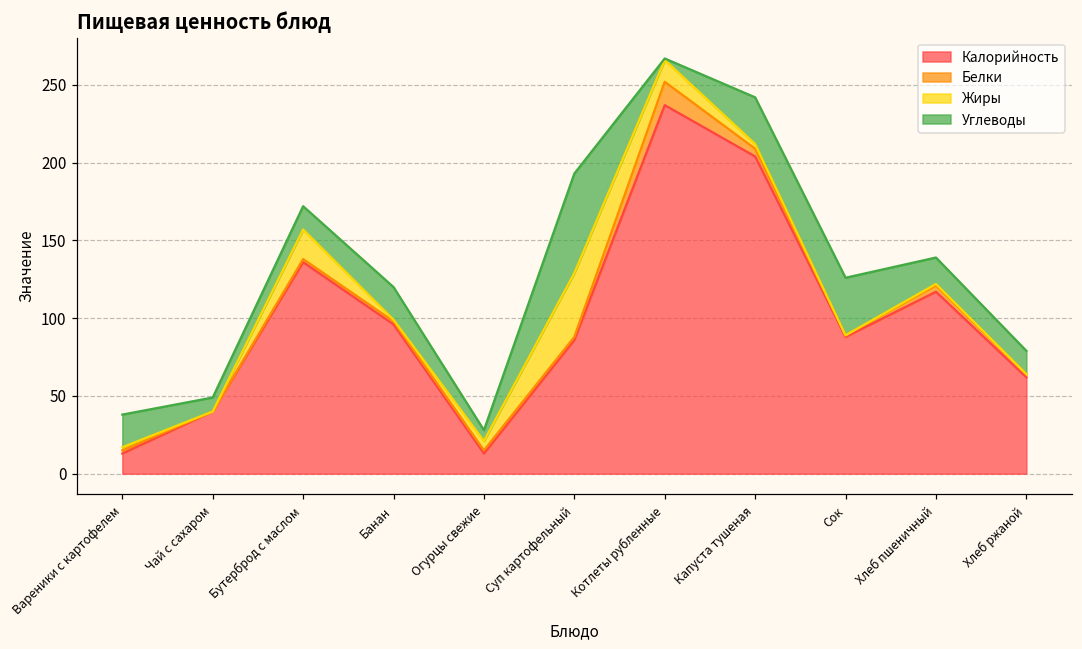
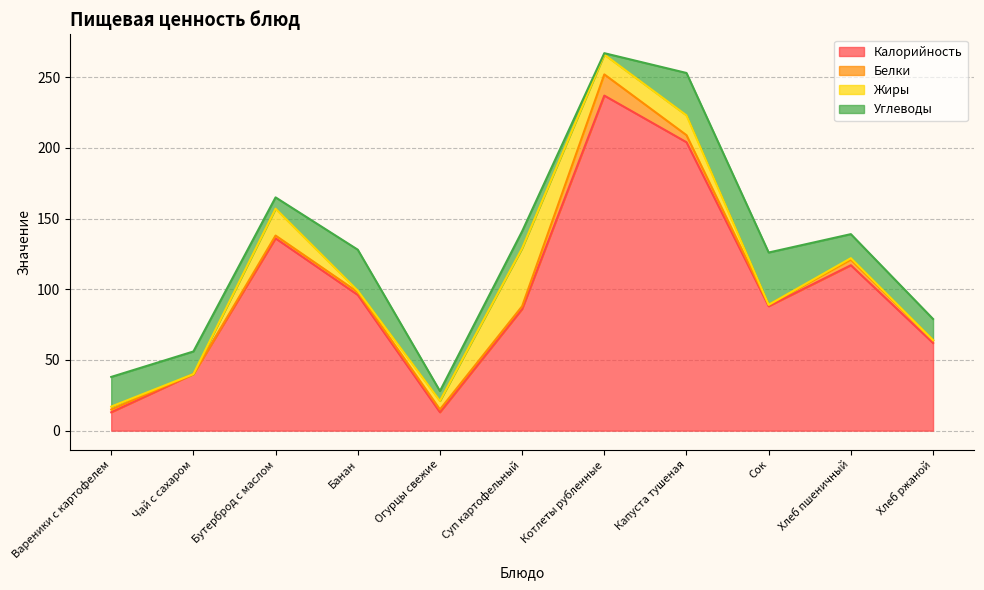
  {
    "Калорийность": {
      "Вареники с картофелем": 13,
      "Бутерброд с маслом": 136,
      "Банан": 96,
      "Огурцы свежие": 13,
      "Суп картофельный": 86,
      "Котлеты рубленные": 237,
      "Капуста тушеная": 204,
      "Хлеб пшеничный": 117,
      "Хлеб ржаной": 62
    },
    "Белки": {
      "Вареники с картофелем": 2,
      "Бутерброд с маслом": 2,
      "Огурцы свежие": 2,
      "Суп картофельный": 2,
      "Котлеты рубленные": 15,
      "Капуста тушеная": 5
    },
    "Жиры": {
      "Вареники с картофелем": 2,
      "Бутерброд с маслом": 19,
      "Огурцы свежие": 6,
      "Суп картофельный": 41,
-     "Капуста тушеная": 3
+     "Капуста тушеная": 14
    },
    "Углеводы": {
      "Вареники с картофелем": 21,
-     "Чай с сахаром": 9,
-     "Бутерброд с маслом": 15,
-     "Банан": 21,
+     "Чай с сахаром": 16,
+     "Бутерброд с маслом": 8,
+     "Банан": 29,
      "Огурцы свежие": 7,
-     "Суп картофельный": 64,
+     "Суп картофельный": 12,
      "Капуста тушеная": 30,
      "Сок": 37,
      "Хлеб пшеничный": 17,
      "Хлеб ржаной": 15
    }
  }
